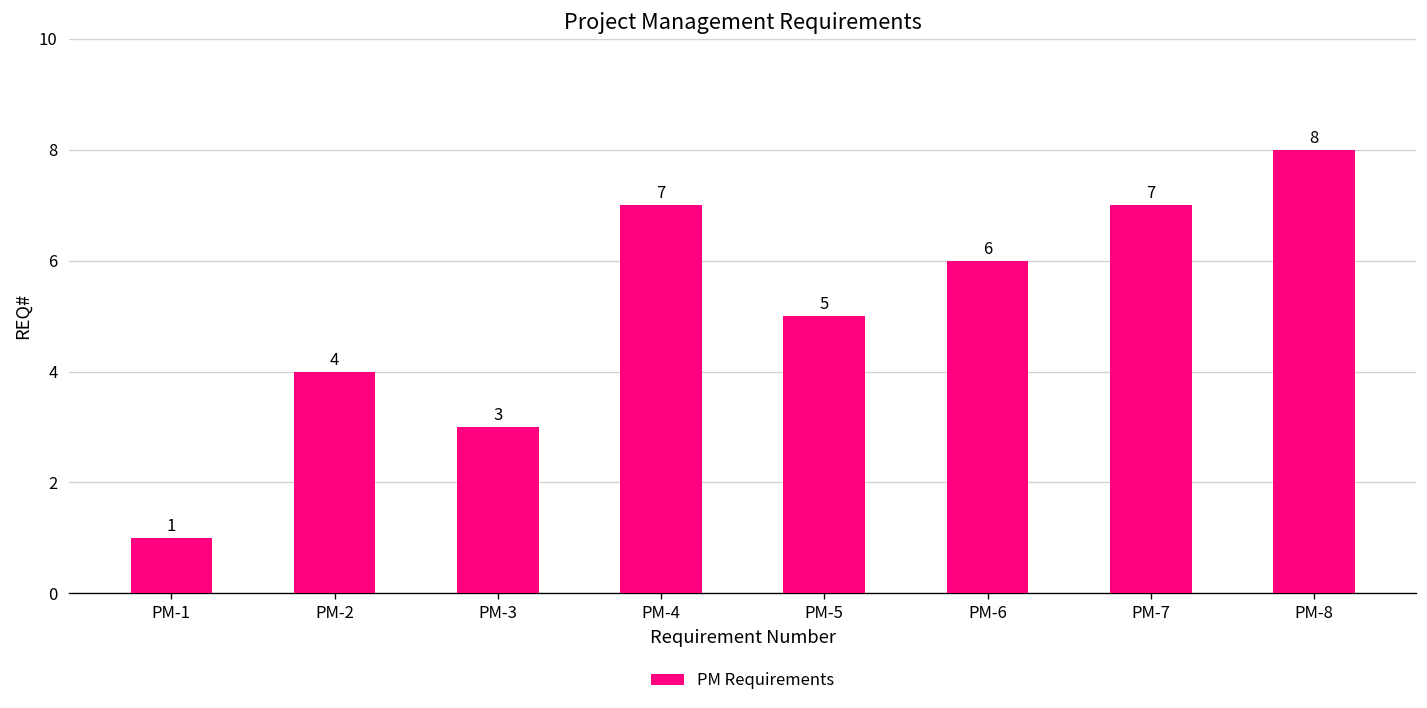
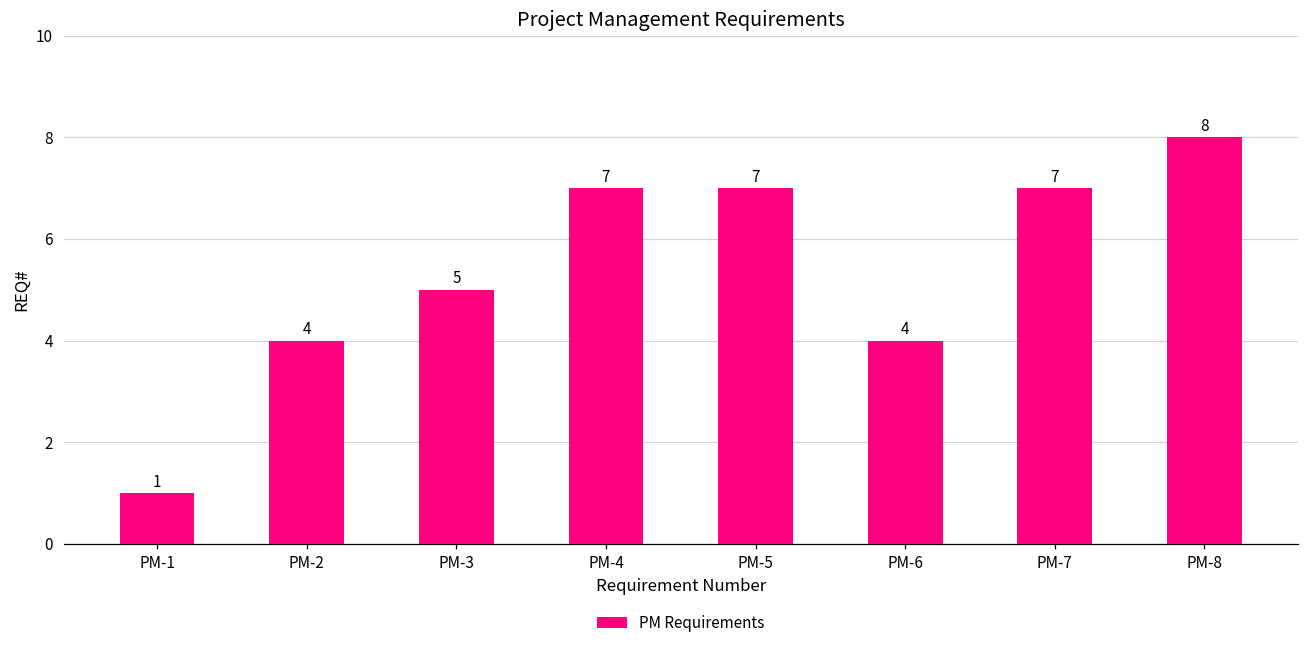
  {
    "PM-1": 1,
    "PM-2": 4,
-   "PM-3": 3,
+   "PM-3": 5,
    "PM-4": 7,
-   "PM-5": 5,
-   "PM-6": 6,
+   "PM-5": 7,
+   "PM-6": 4,
    "PM-7": 7,
    "PM-8": 8
  }
